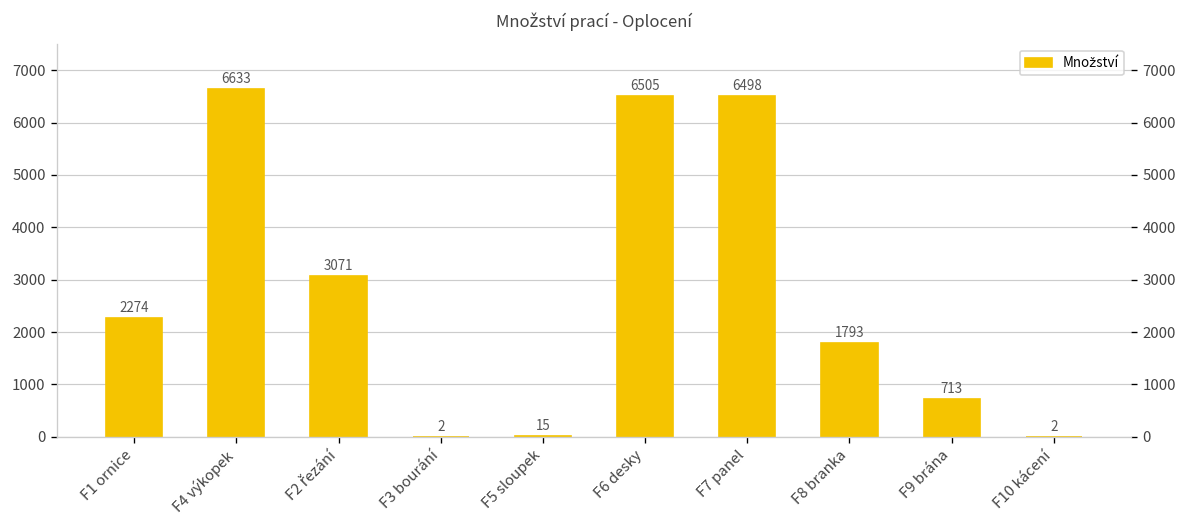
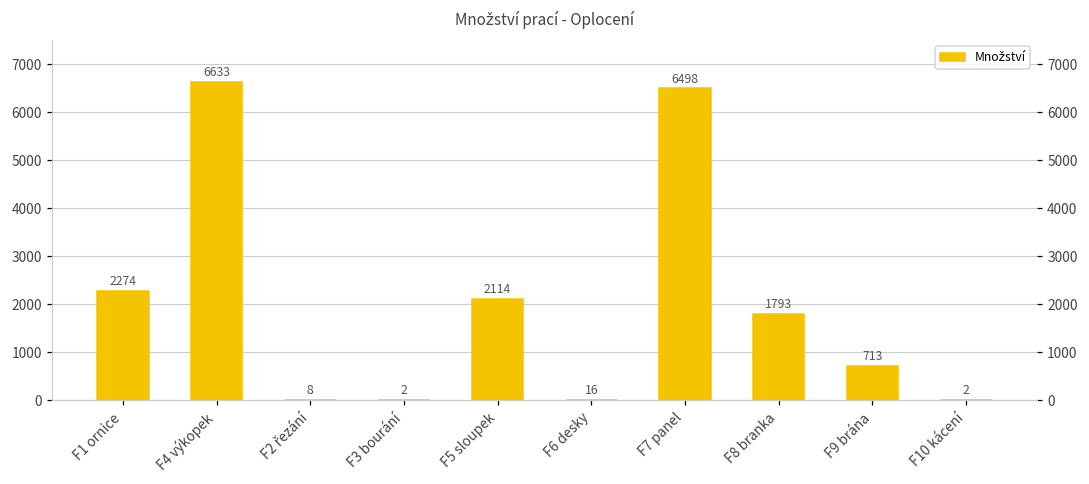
  {
    "F1 ornice": 2274,
    "F4 výkopek": 6633,
-   "F2 řezání": 3071,
+   "F2 řezání": 8,
    "F3 bourání": 2,
-   "F5 sloupek": 15,
-   "F6 desky": 6505,
+   "F5 sloupek": 2114,
+   "F6 desky": 16,
    "F7 panel": 6498,
    "F8 branka": 1793,
    "F9 brána": 713,
    "F10 kácení": 2
  }
